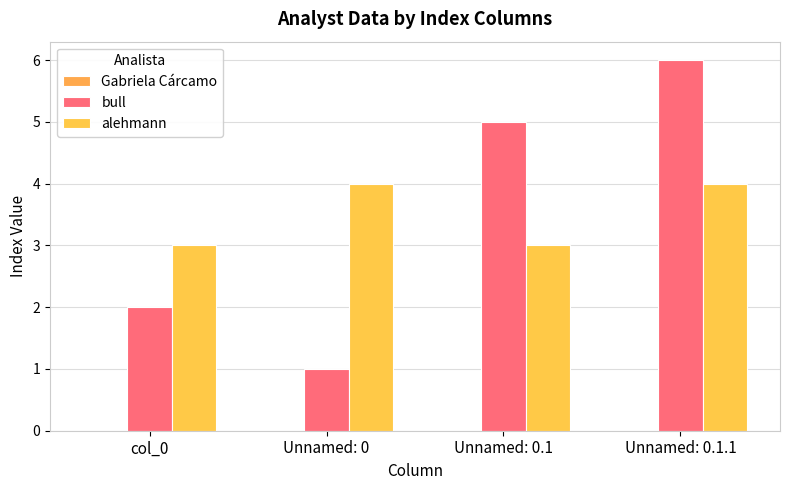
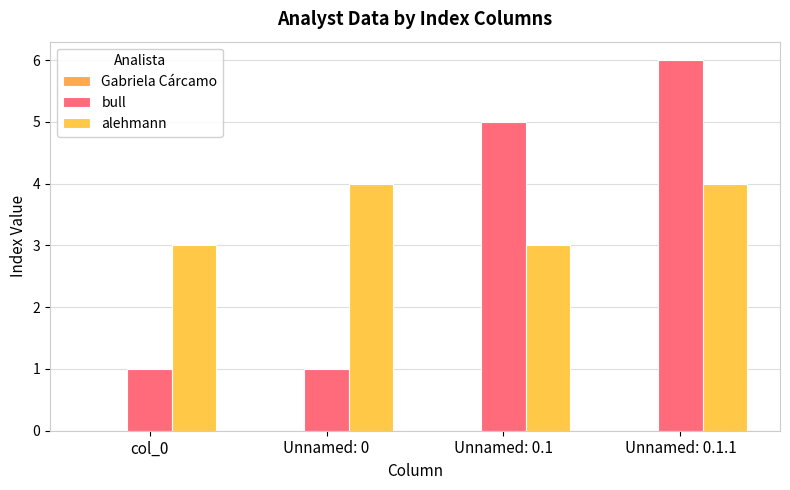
  {
    "bull": {
-     "col_0": 2,
+     "col_0": 1,
      "Unnamed: 0": 1,
      "Unnamed: 0.1": 5,
      "Unnamed: 0.1.1": 6
    }
  }
